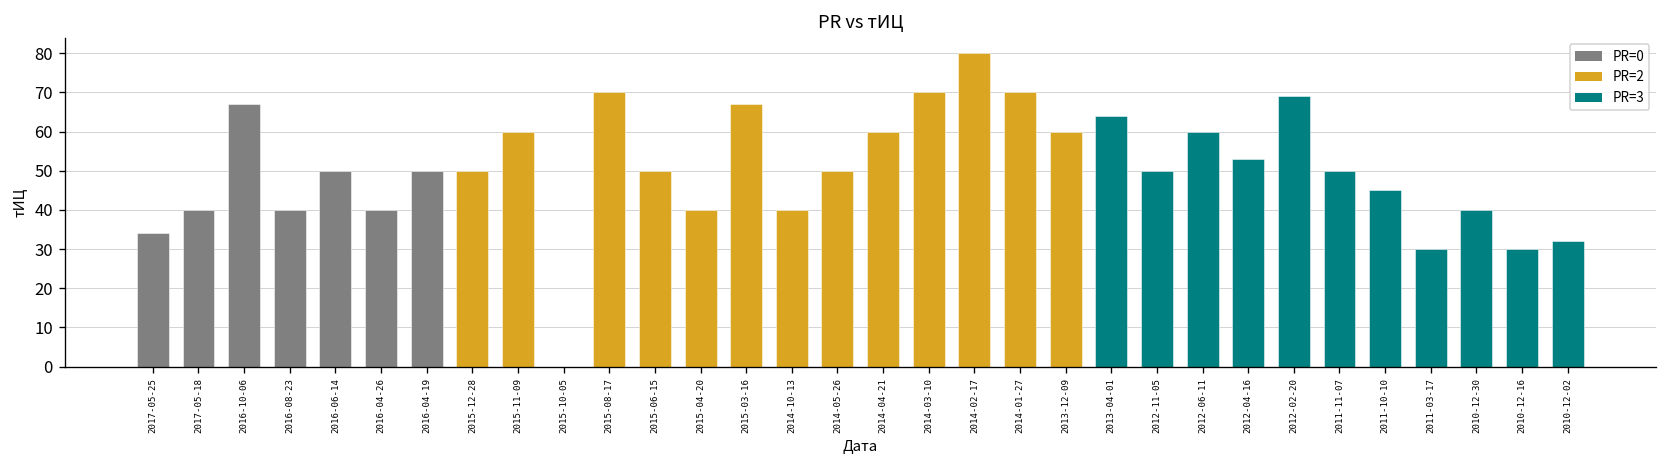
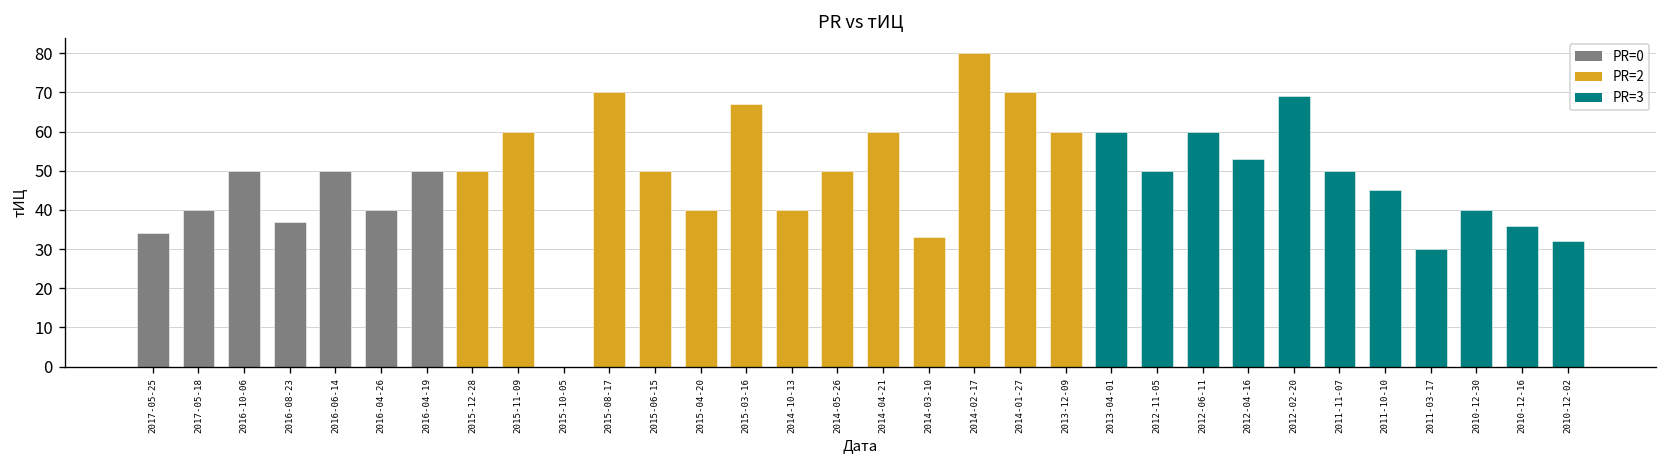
  {
    "2017-05-25": 34,
    "2017-05-18": 40,
-   "2016-10-06": 67,
-   "2016-08-23": 40,
+   "2016-10-06": 50,
+   "2016-08-23": 37,
    "2016-06-14": 50,
    "2016-04-26": 40,
    "2016-04-19": 50,
    "2015-12-28": 50,
    "2015-11-09": 60,
    "2015-10-05": 0,
    "2015-08-17": 70,
    "2015-06-15": 50,
    "2015-04-20": 40,
    "2015-03-16": 67,
    "2014-10-13": 40,
    "2014-05-26": 50,
    "2014-04-21": 60,
-   "2014-03-10": 70,
+   "2014-03-10": 33,
    "2014-02-17": 80,
    "2014-01-27": 70,
    "2013-12-09": 60,
-   "2013-04-01": 64,
+   "2013-04-01": 60,
    "2012-11-05": 50,
    "2012-06-11": 60,
    "2012-04-16": 53,
    "2012-02-20": 69,
    "2011-11-07": 50,
    "2011-10-10": 45,
    "2011-03-17": 30,
    "2010-12-30": 40,
-   "2010-12-16": 30,
+   "2010-12-16": 36,
    "2010-12-02": 32
  }
